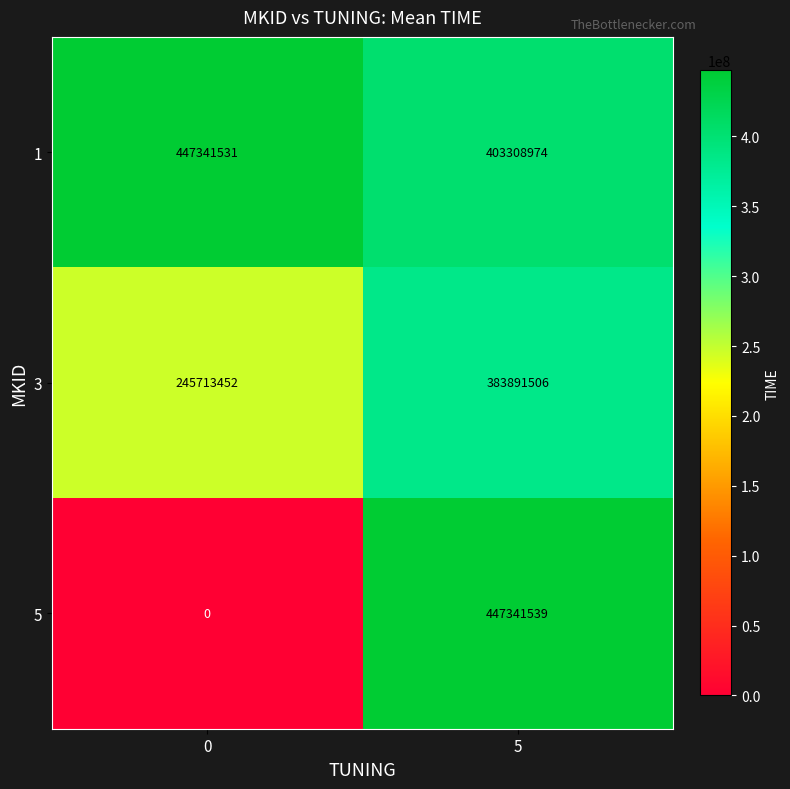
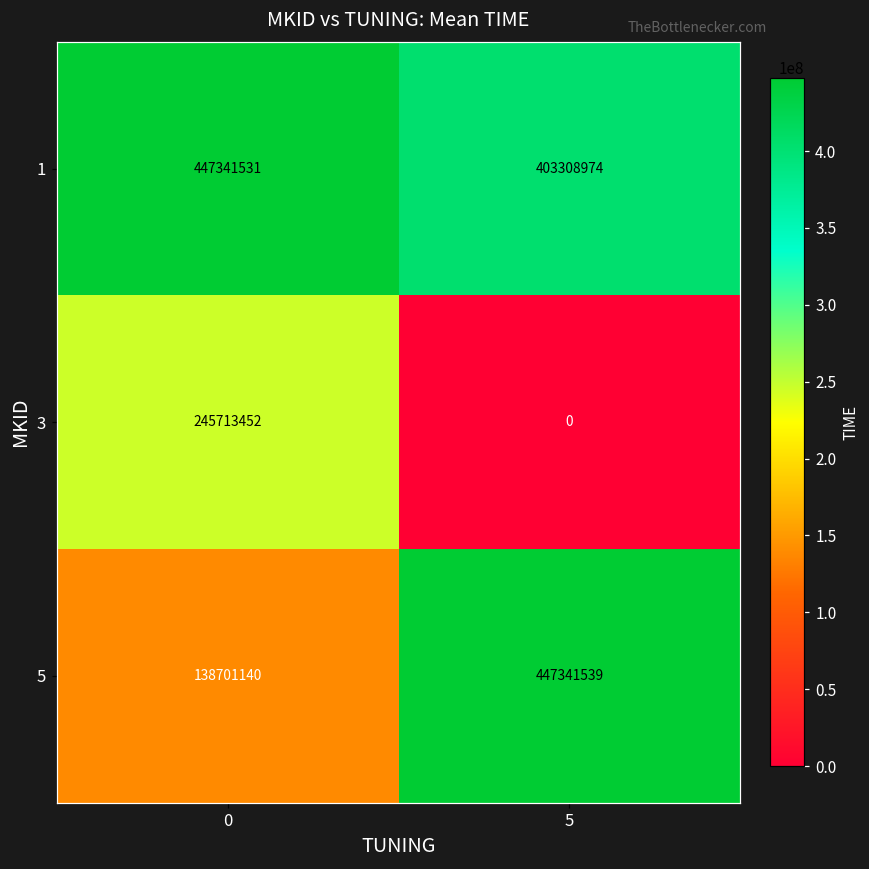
  {
    "1": {
      "0": 447341531,
      "5": 403308974
    },
    "3": {
      "0": 245713452,
-     "5": 383891506
+     "5": 0
    },
    "5": {
-     "0": 0,
+     "0": 138701140,
      "5": 447341539
    }
  }
